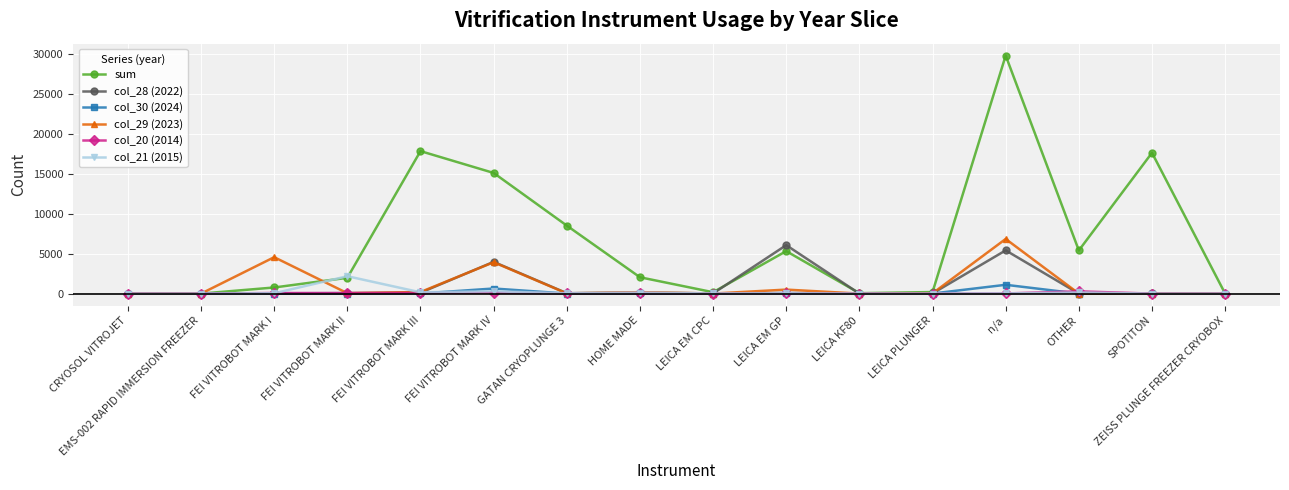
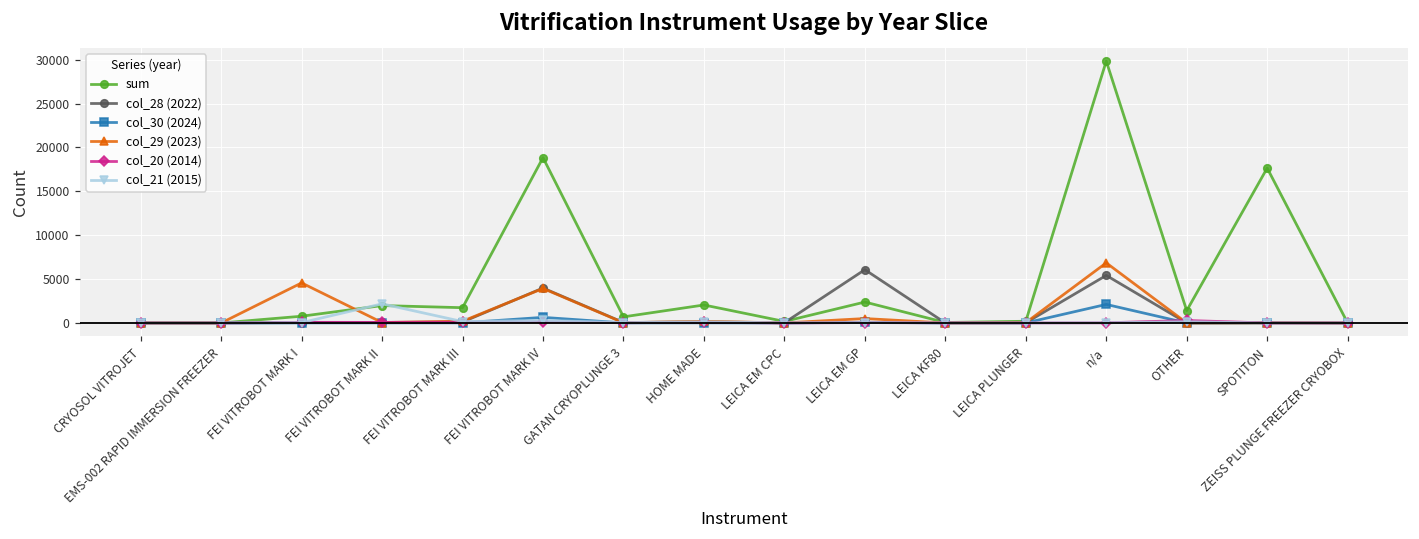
  {
    "sum": {
      "FEI VITROBOT MARK I": 1000,
-     "FEI VITROBOT MARK III": 18000,
-     "FEI VITROBOT MARK IV": 15000,
-     "GATAN CRYOPLUNGE 3": 9000,
+     "FEI VITROBOT MARK III": 2000,
+     "FEI VITROBOT MARK IV": 19000,
+     "GATAN CRYOPLUNGE 3": 1000,
      "HOME MADE": 2000,
-     "LEICA EM GP": 5000,
+     "LEICA EM GP": 2000,
      "n/a": 30000,
-     "OTHER": 5000,
+     "OTHER": 1000,
      "SPOTITON": 18000
    },
    "col_28 (2022)": {
      "LEICA EM GP": 6000,
      "n/a": 5000
    },
    "col_30 (2024)": {
      "FEI VITROBOT MARK IV": 1000,
-     "n/a": 1000
+     "n/a": 2000
    },
    "col_29 (2023)": {
      "FEI VITROBOT MARK I": 5000,
      "LEICA EM GP": 1000,
      "n/a": 7000
    }
  }
